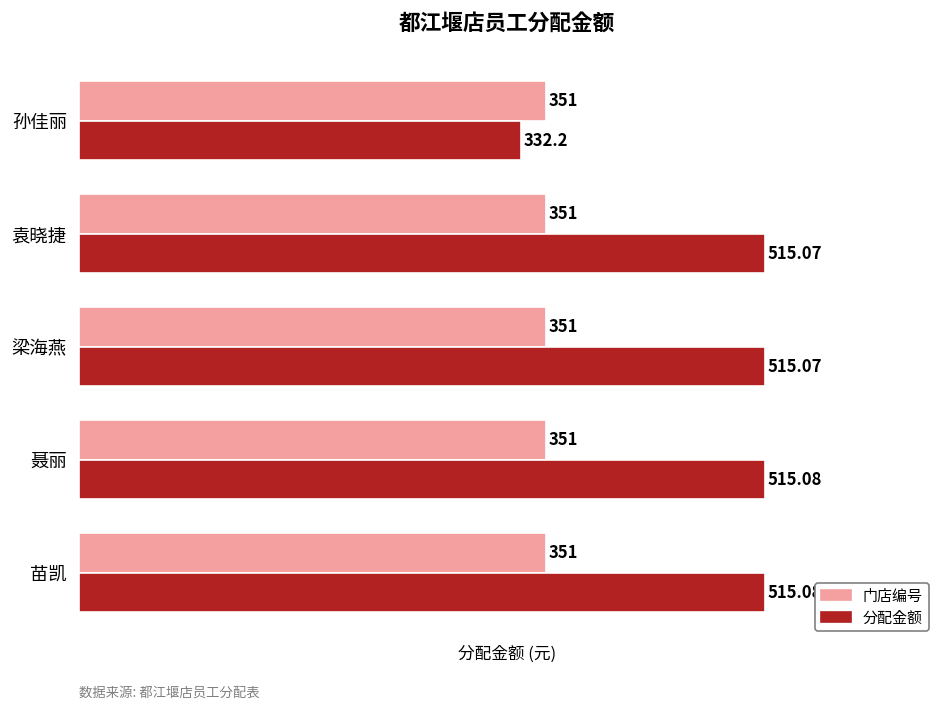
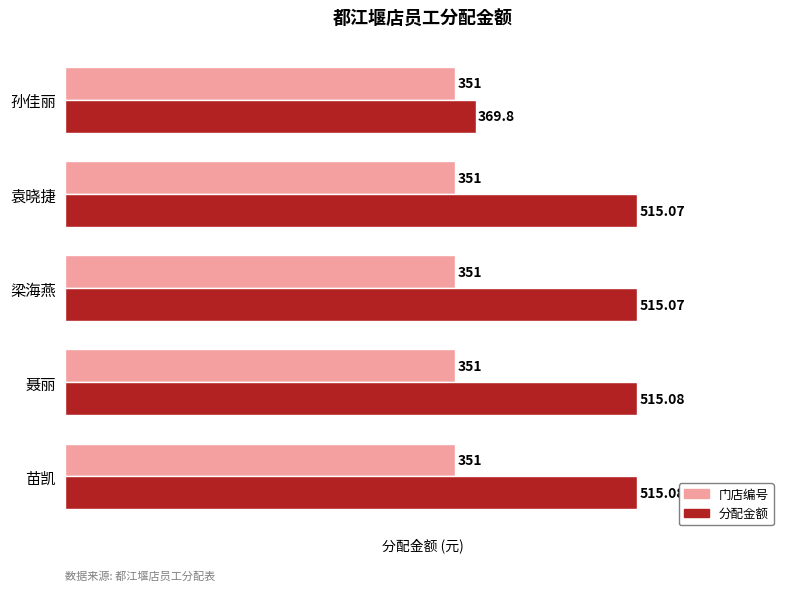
  {
    "门店编号": {
      "孙佳丽": 351,
      "袁晓捷": 351,
      "梁海燕": 351,
      "聂丽": 351,
      "苗凯": 351
    },
    "分配金额": {
-     "孙佳丽": 332.2,
+     "孙佳丽": 369.8,
      "袁晓捷": 515.07,
      "梁海燕": 515.07,
      "聂丽": 515.08
    }
  }
